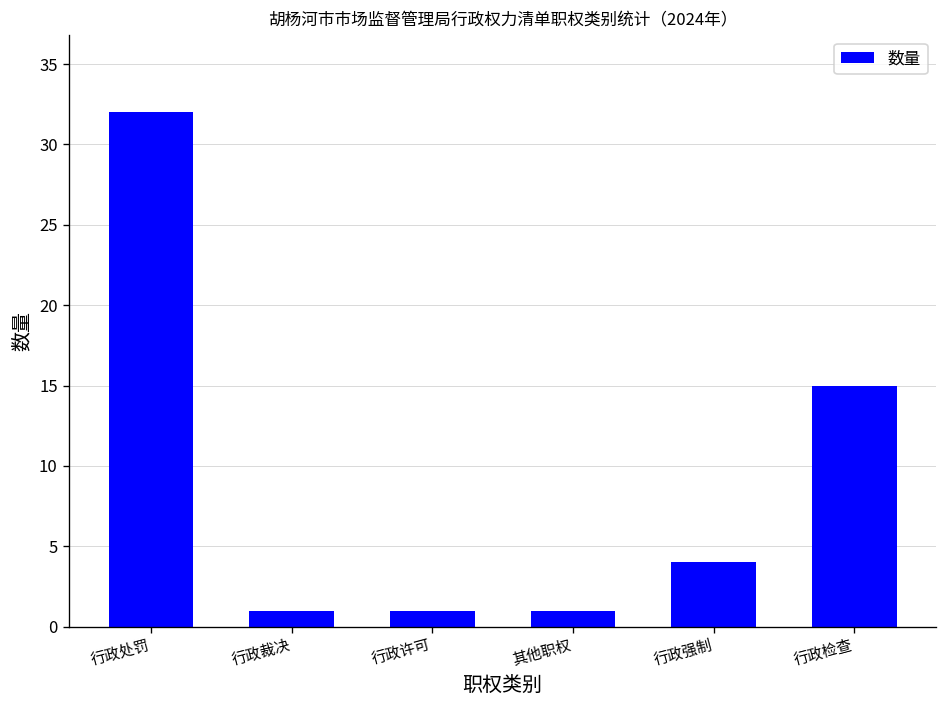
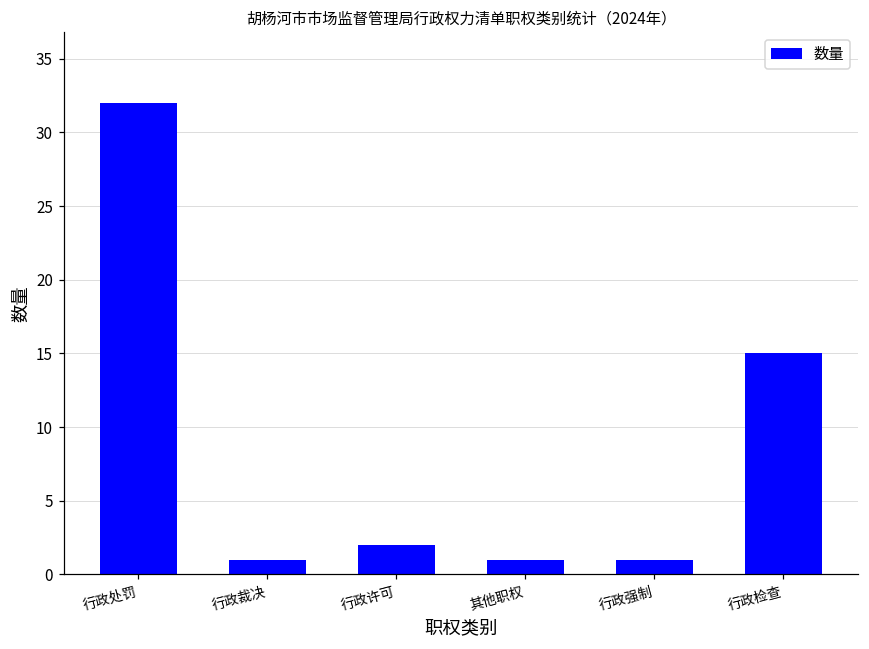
  {
    "行政处罚": 32,
    "行政裁决": 1,
-   "行政许可": 1,
+   "行政许可": 2,
    "其他职权": 1,
-   "行政强制": 4,
+   "行政强制": 1,
    "行政检查": 15
  }
